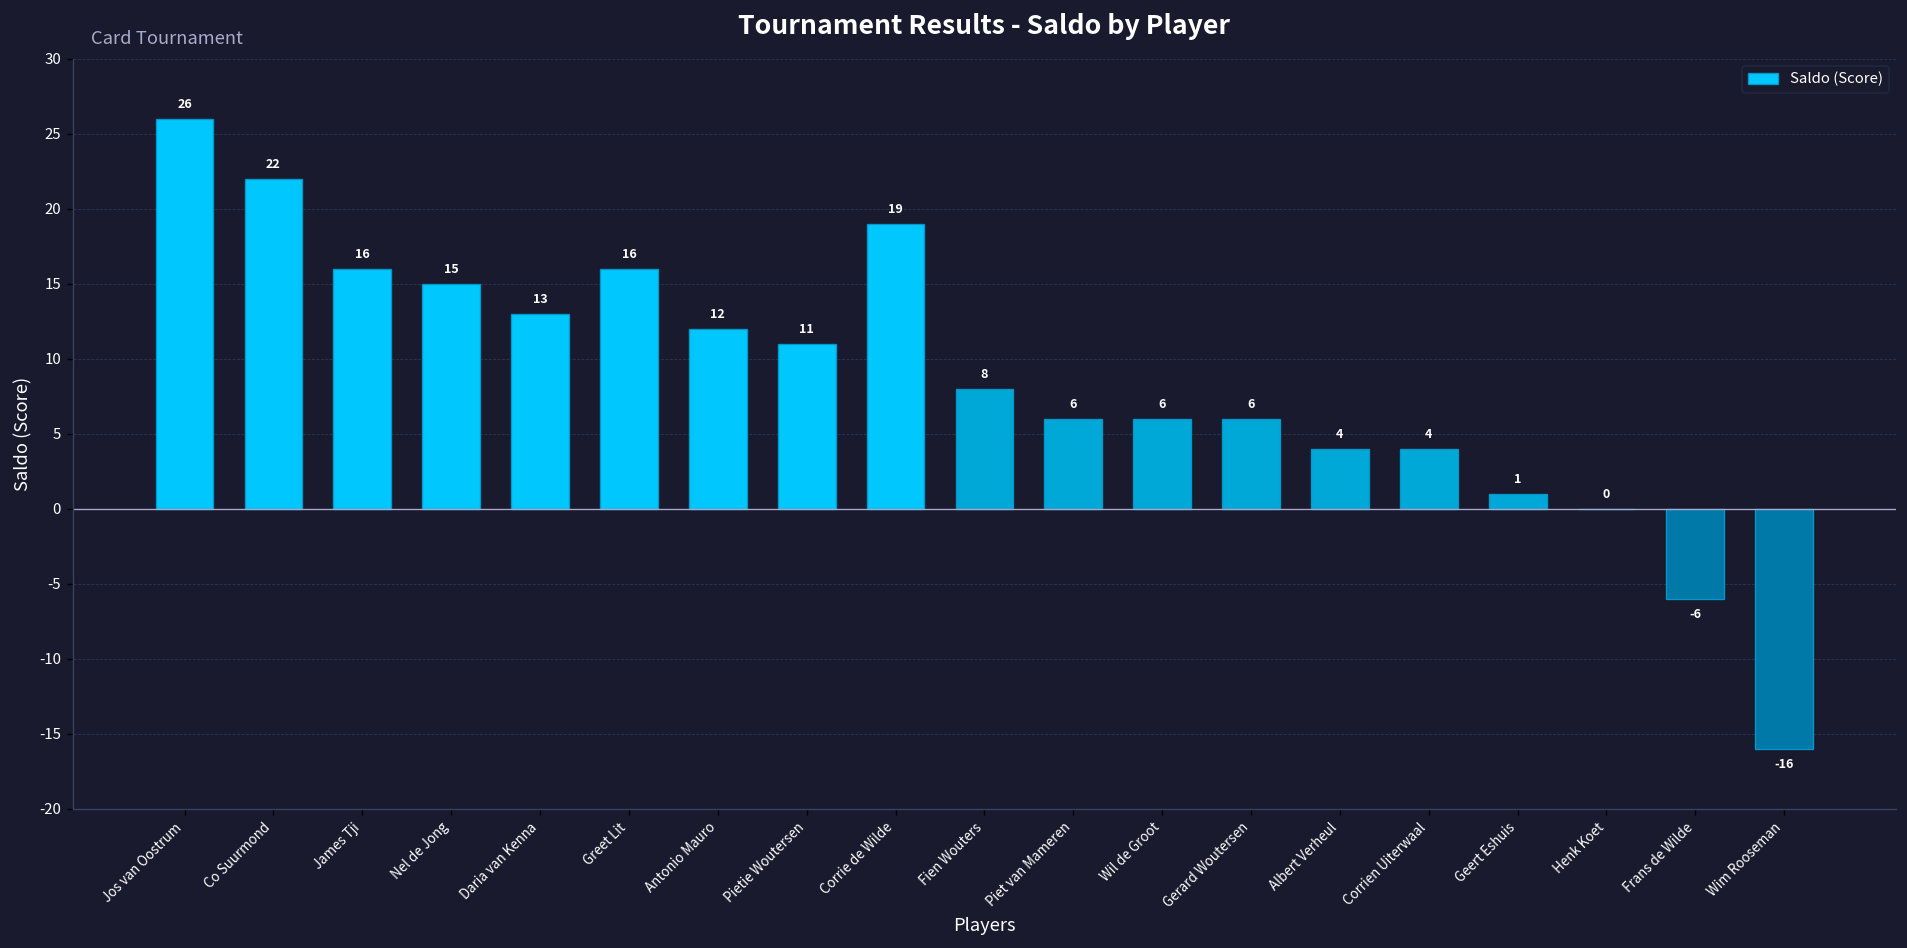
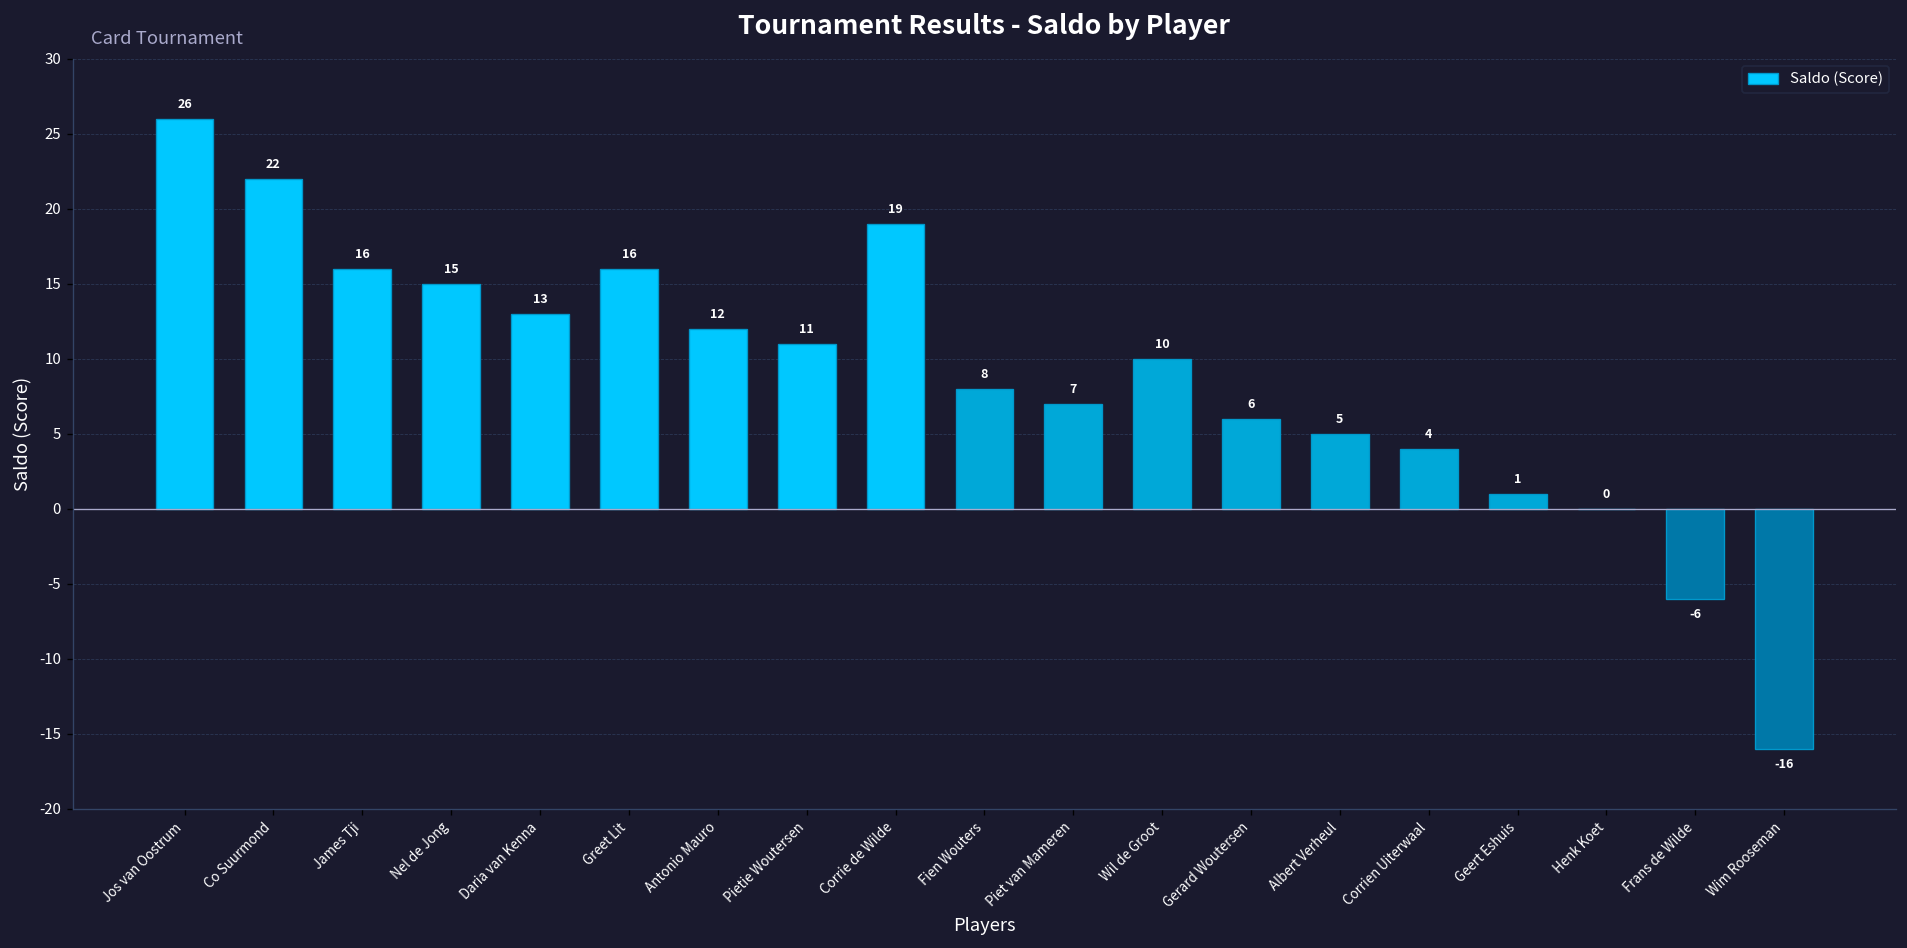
  {
    "Jos van Oostrum": 26,
    "Co Suurmond": 22,
    "James Tji": 16,
    "Nel de Jong": 15,
    "Daria van Kenna": 13,
    "Greet Lit": 16,
    "Antonio Mauro": 12,
    "Pietie Woutersen": 11,
    "Corrie de Wilde": 19,
    "Fien Wouters": 8,
-   "Piet van Mameren": 6,
-   "Wil de Groot": 6,
+   "Piet van Mameren": 7,
+   "Wil de Groot": 10,
    "Gerard Woutersen": 6,
-   "Albert Verheul": 4,
+   "Albert Verheul": 5,
    "Corrien Uiterwaal": 4,
    "Geert Eshuis": 1,
    "Henk Koet": 0,
    "Frans de Wilde": -6,
    "Wim Rooseman": -16
  }
